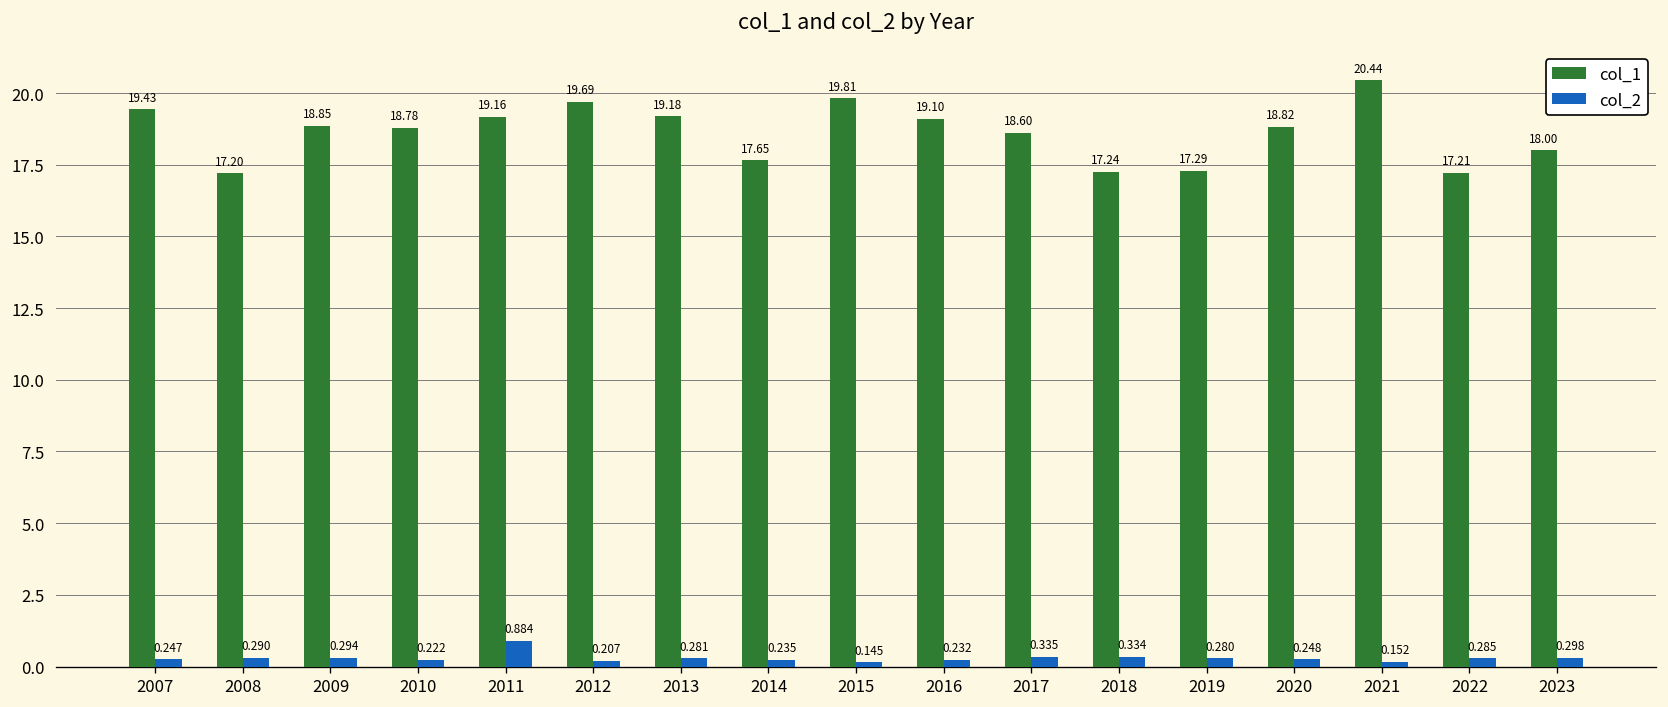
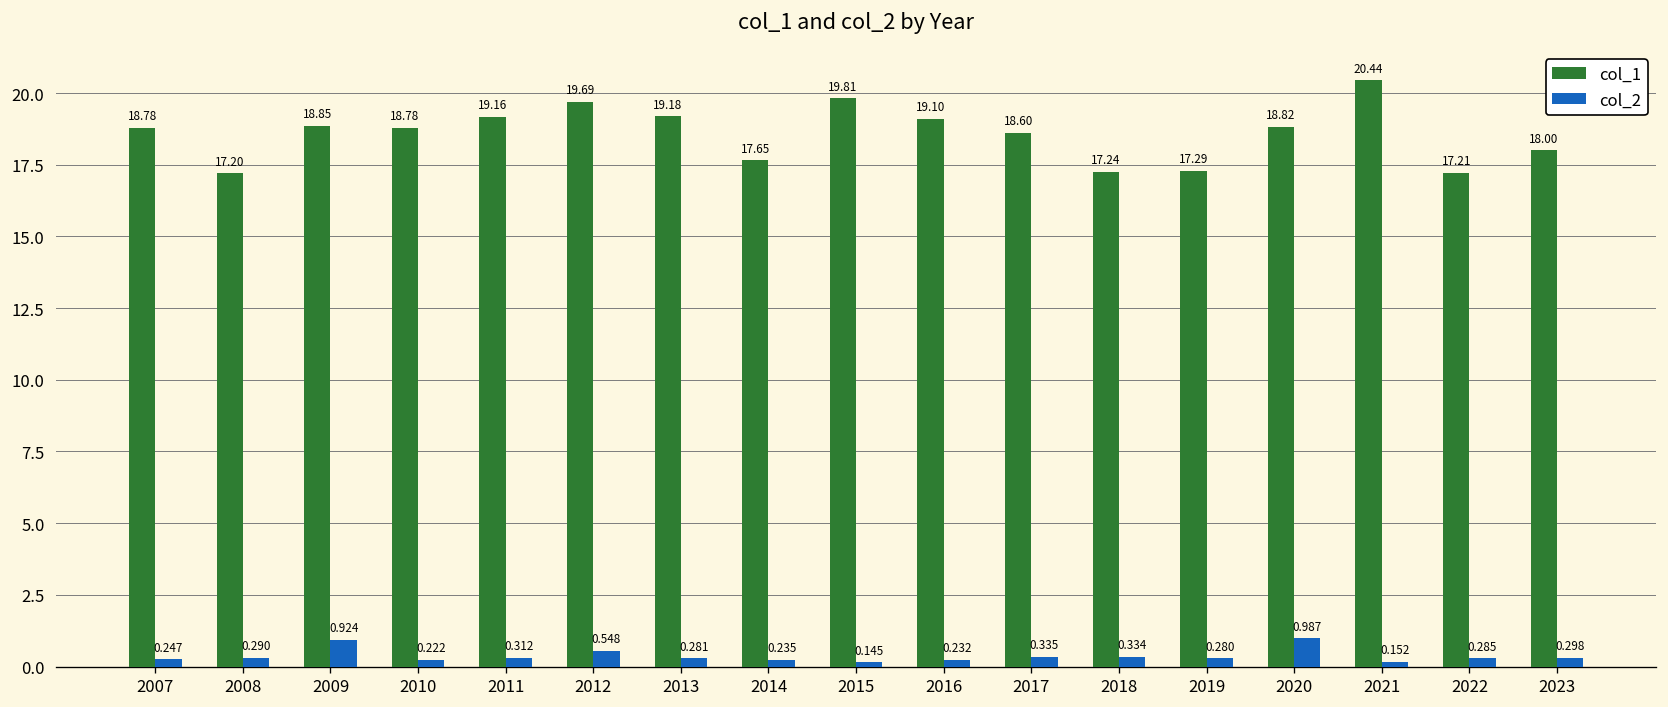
  {
    "col_1": {
-     "2007": 19.43,
+     "2007": 18.78,
      "2008": 17.20,
      "2009": 18.85,
      "2010": 18.78,
      "2011": 19.16,
      "2012": 19.69,
      "2013": 19.18,
      "2014": 17.65,
      "2015": 19.81,
      "2016": 19.10,
      "2017": 18.60,
      "2018": 17.24,
      "2019": 17.29,
      "2020": 18.82,
      "2021": 20.44,
      "2022": 17.21,
      "2023": 18.00
    },
    "col_2": {
      "2007": 0.247,
      "2008": 0.290,
-     "2009": 0.294,
+     "2009": 0.924,
      "2010": 0.222,
-     "2011": 0.884,
-     "2012": 0.207,
+     "2011": 0.312,
+     "2012": 0.548,
      "2013": 0.281,
      "2014": 0.235,
      "2015": 0.145,
      "2016": 0.232,
      "2017": 0.335,
      "2018": 0.334,
      "2019": 0.280,
-     "2020": 0.248,
+     "2020": 0.987,
      "2021": 0.152,
      "2022": 0.285,
      "2023": 0.298
    }
  }
